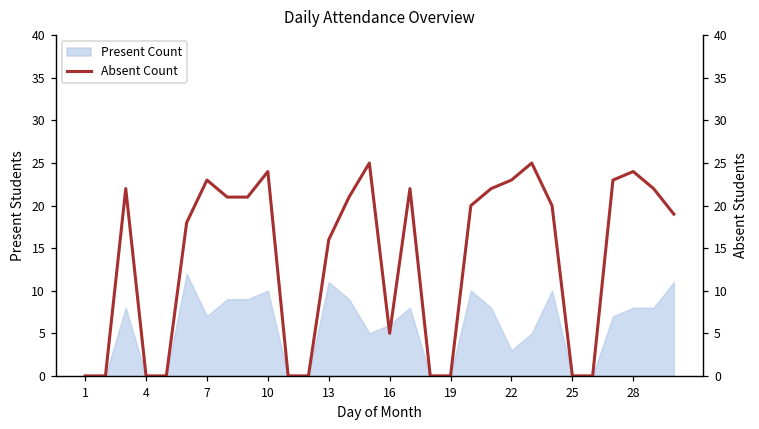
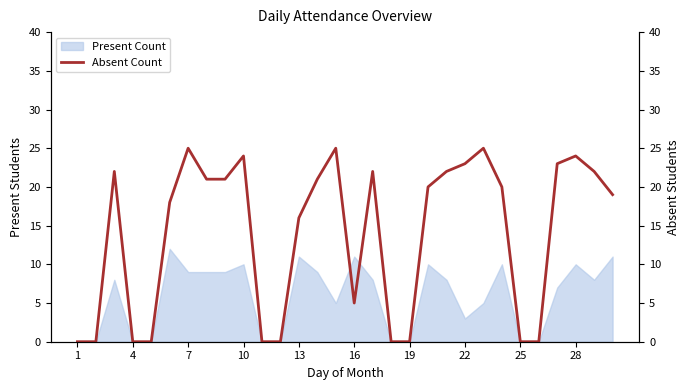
  {
    "Present Count": {
      "1": 0,
      "4": 0,
-     "7": 7,
+     "7": 9,
      "10": 10,
      "13": 11,
-     "16": 6,
+     "16": 11,
      "19": 0,
      "22": 3,
      "25": 0,
-     "28": 8
+     "28": 10
    },
    "Absent Count": {
      "1": 0,
      "4": 0,
-     "7": 23,
+     "7": 25,
      "10": 24,
      "13": 16,
      "16": 5,
      "19": 0,
      "22": 23,
      "25": 0,
      "28": 24
    }
  }
